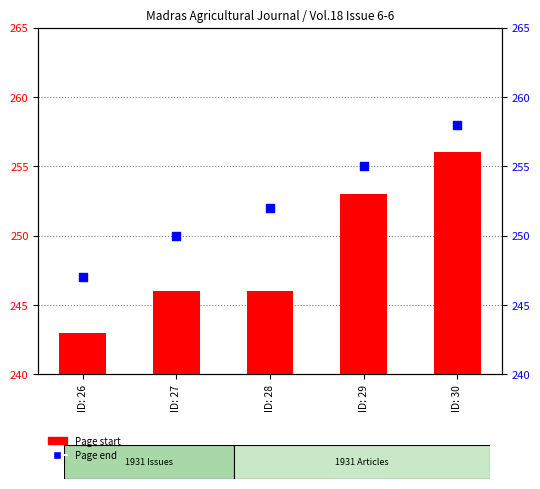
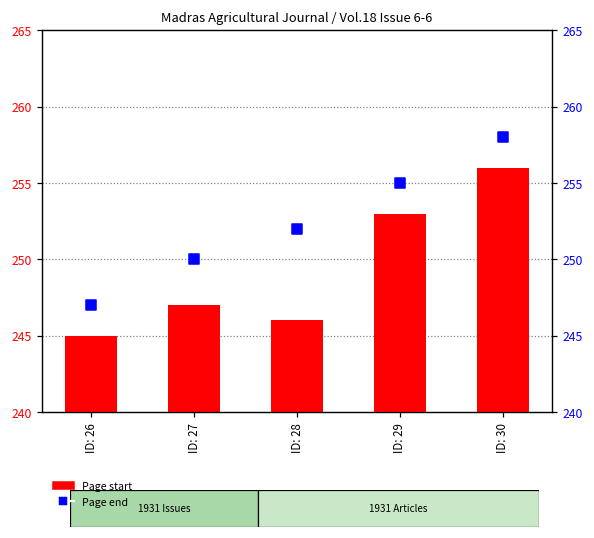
  {
    "Page start": {
-     "ID: 26": 243,
-     "ID: 27": 246,
+     "ID: 26": 245,
+     "ID: 27": 247,
      "ID: 28": 246,
      "ID: 29": 253,
      "ID: 30": 256
    }
  }
